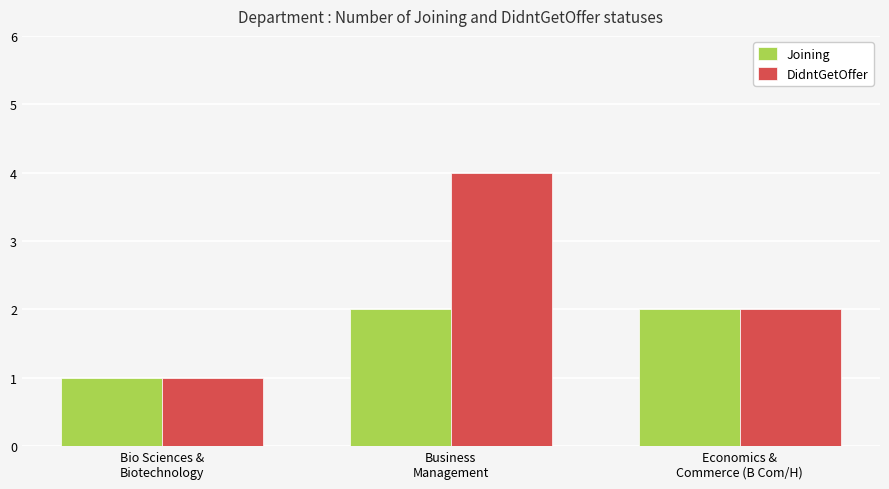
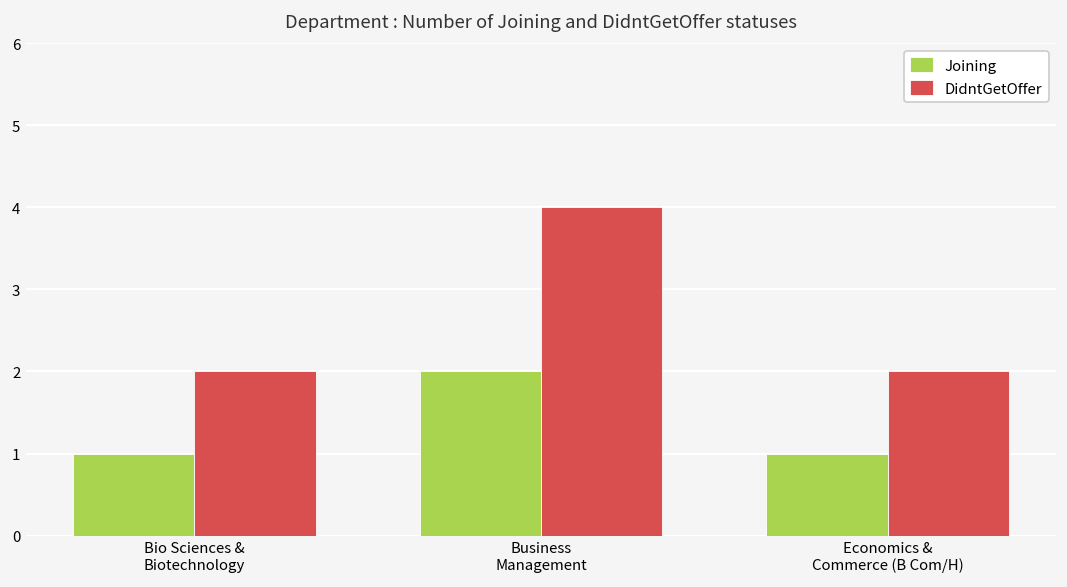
  {
    "Joining": {
      "Bio Sciences & Biotechnology": 1,
      "Business Management": 2,
-     "Economics & Commerce (B Com/H)": 2
+     "Economics & Commerce (B Com/H)": 1
    },
    "DidntGetOffer": {
-     "Bio Sciences & Biotechnology": 1,
+     "Bio Sciences & Biotechnology": 2,
      "Business Management": 4,
      "Economics & Commerce (B Com/H)": 2
    }
  }
